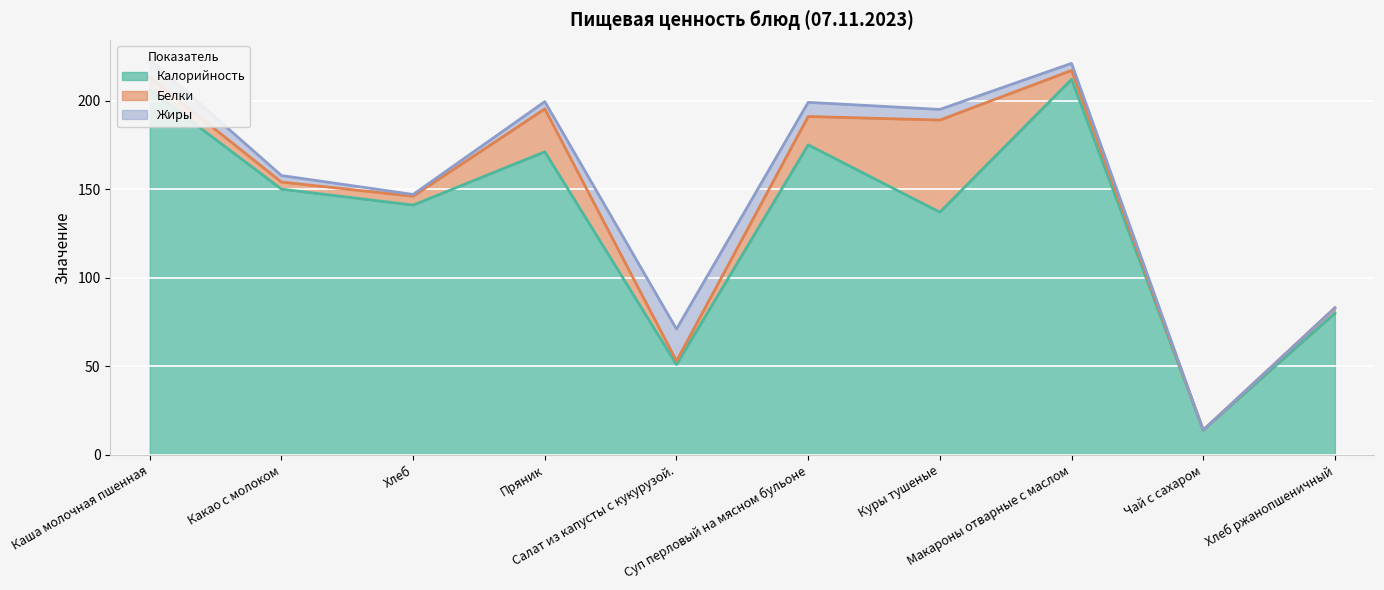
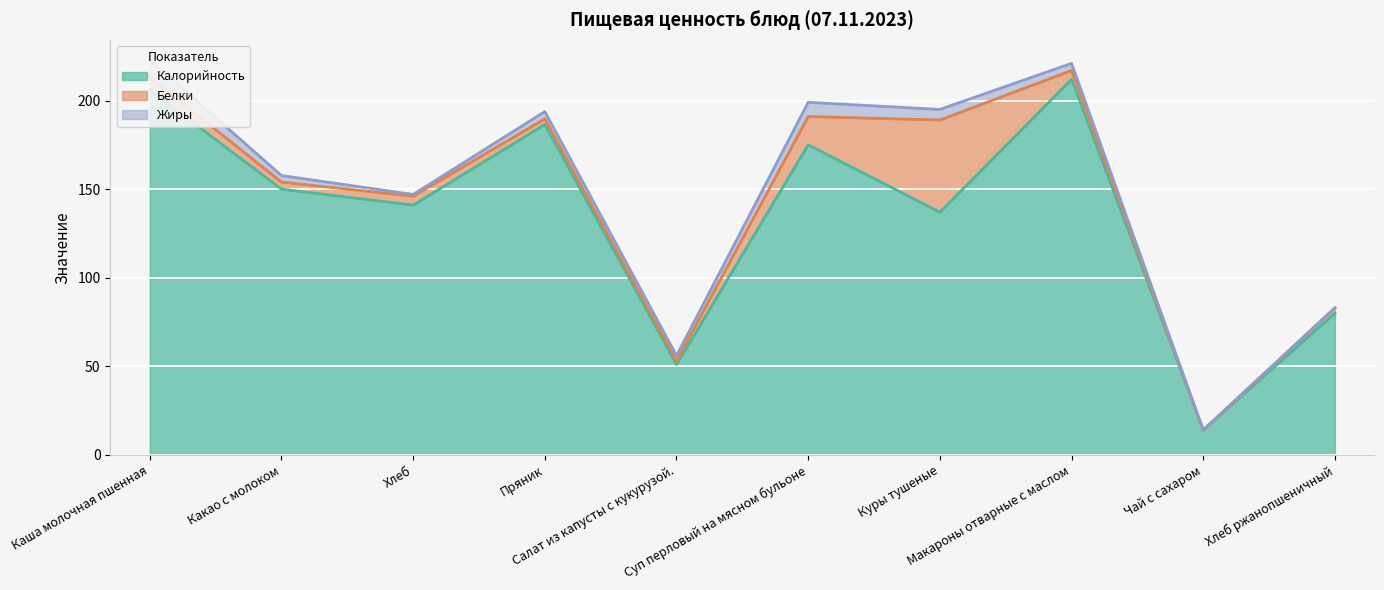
  {
    "Калорийность": {
      "Какао с молоком": 150,
      "Хлеб": 141,
-     "Пряник": 171,
+     "Пряник": 187,
      "Салат из капусты с кукурузой.": 51,
      "Суп перловый на мясном бульоне": 175,
      "Куры тушеные": 137,
      "Макароны отварные с маслом": 212,
      "Хлеб ржанопшеничный": 80
    },
    "Белки": {
      "Какао с молоком": 4,
-     "Пряник": 24,
+     "Пряник": 3,
      "Салат из капусты с кукурузой.": 2,
      "Суп перловый на мясном бульоне": 16,
      "Куры тушеные": 52,
      "Макароны отварные с маслом": 5
    },
    "Жиры": {
      "Какао с молоком": 4,
      "Пряник": 4,
-     "Салат из капусты с кукурузой.": 18,
+     "Салат из капусты с кукурузой.": 3,
      "Суп перловый на мясном бульоне": 8,
      "Куры тушеные": 6,
      "Макароны отварные с маслом": 4
    }
  }
